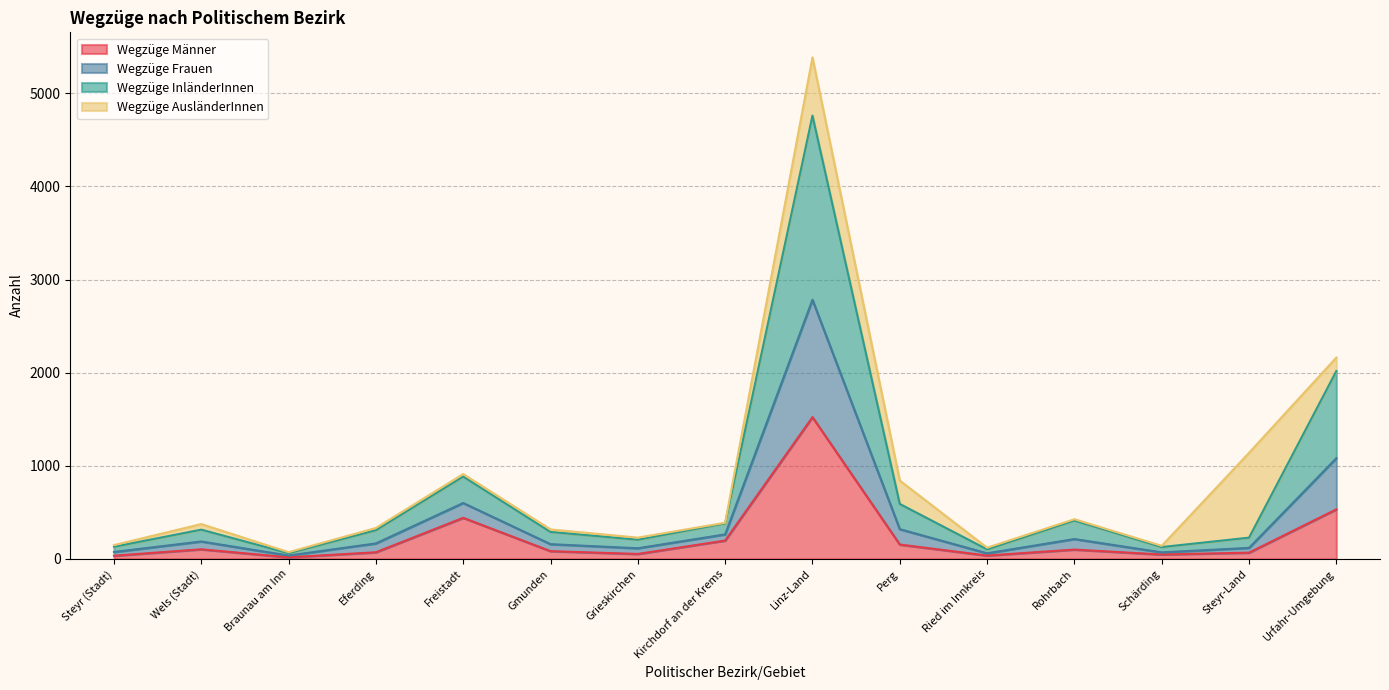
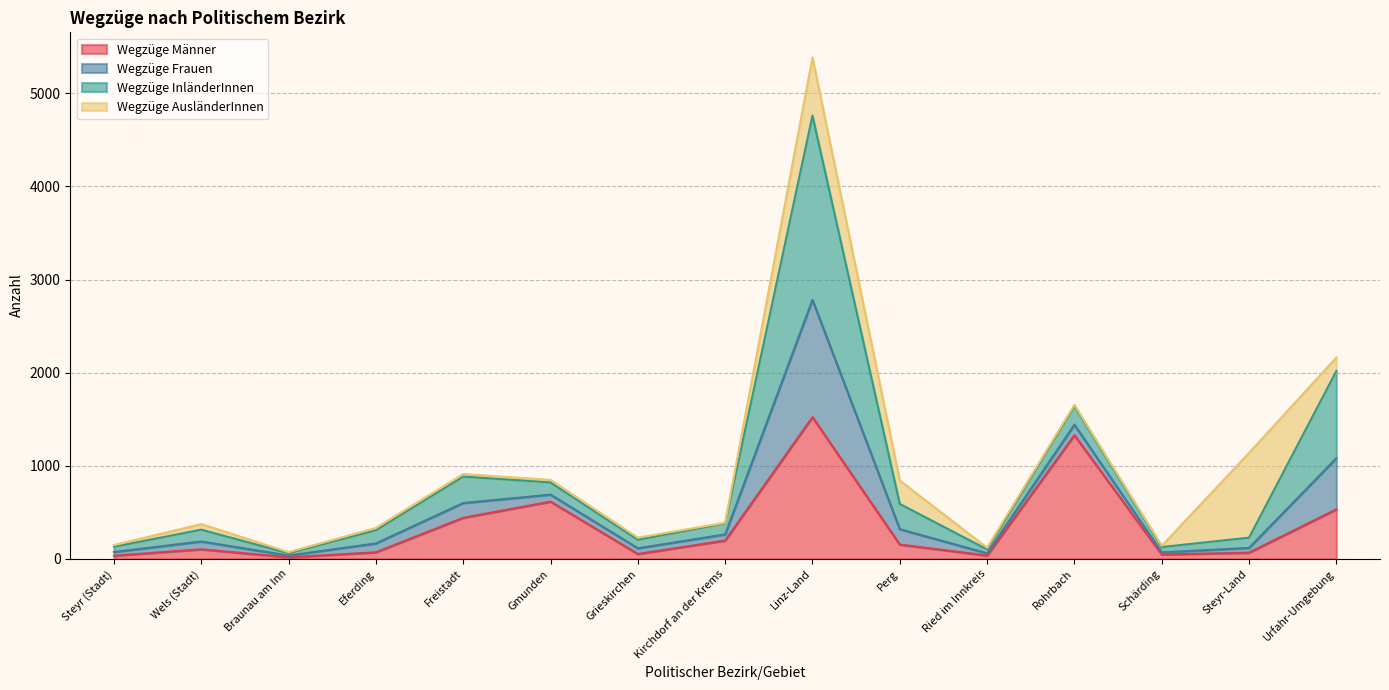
  {
    "Wegzüge Männer": {
      "Steyr (Stadt)": 0,
      "Wels (Stadt)": 100,
      "Eferding": 100,
      "Freistadt": 400,
-     "Gmunden": 100,
+     "Gmunden": 600,
      "Grieskirchen": 100,
      "Kirchdorf an der Krems": 200,
      "Linz-Land": 1500,
      "Perg": 200,
-     "Rohrbach": 100,
+     "Rohrbach": 1300,
      "Steyr-Land": 100,
      "Urfahr-Umgebung": 500
    },
    "Wegzüge AusländerInnen": {
      "Wels (Stadt)": 100,
      "Freistadt": 0,
      "Linz-Land": 600,
      "Perg": 300,
      "Steyr-Land": 900,
      "Urfahr-Umgebung": 100
    }
  }
